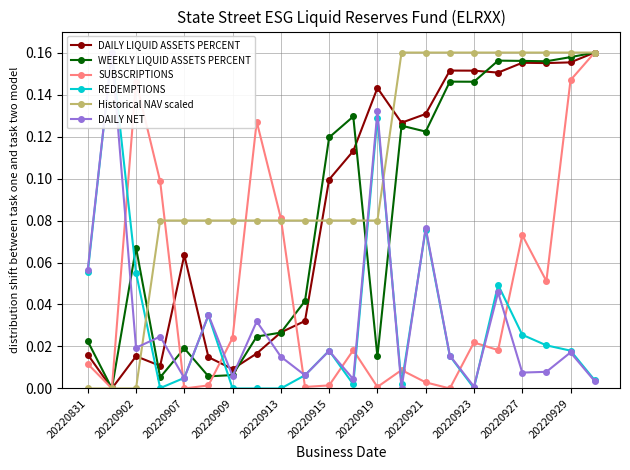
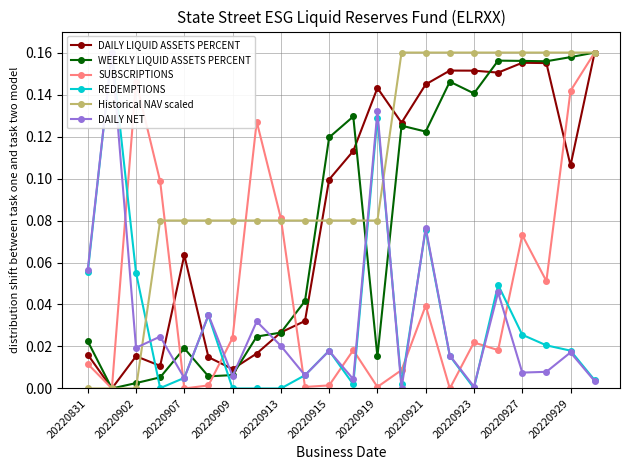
  {
    "DAILY LIQUID ASSETS PERCENT": {
      "20220831": 0.016,
      "20220902": 0.015,
      "20220907": 0.063,
      "20220909": 0.009,
      "20220915": 0.100,
      "20220919": 0.143,
-     "20220921": 0.131,
+     "20220921": 0.145,
      "20220923": 0.151,
-     "20220929": 0.155
+     "20220929": 0.106
    },
    "WEEKLY LIQUID ASSETS PERCENT": {
      "20220831": 0.023,
-     "20220902": 0.067,
+     "20220902": 0.003,
      "20220907": 0.019,
      "20220915": 0.120,
      "20220919": 0.015,
      "20220921": 0.122,
-     "20220923": 0.146,
+     "20220923": 0.141,
      "20220929": 0.158
    },
    "SUBSCRIPTIONS": {
      "20220831": 0.012,
      "20220907": 0.000,
      "20220909": 0.024,
      "20220915": 0.001,
      "20220919": 0.001,
-     "20220921": 0.003,
+     "20220921": 0.039,
      "20220923": 0.022,
      "20220927": 0.073,
-     "20220929": 0.147
+     "20220929": 0.142
    },
    "REDEMPTIONS": {
      "20220902": 0.055,
      "20220909": 0.000,
      "20220913": 0.000,
      "20220919": 0.129,
      "20220927": 0.026
    },
    "Historical NAV scaled": {
      "20220831": 0.000,
      "20220902": 0.000,
      "20220907": 0.080,
      "20220909": 0.080,
      "20220915": 0.080,
      "20220919": 0.080,
      "20220921": 0.160,
      "20220923": 0.160,
      "20220927": 0.160,
      "20220929": 0.160
    },
    "DAILY NET": {
      "20220902": 0.019,
-     "20220913": 0.015,
+     "20220913": 0.020,
      "20220919": 0.132,
      "20220927": 0.008
    }
  }
